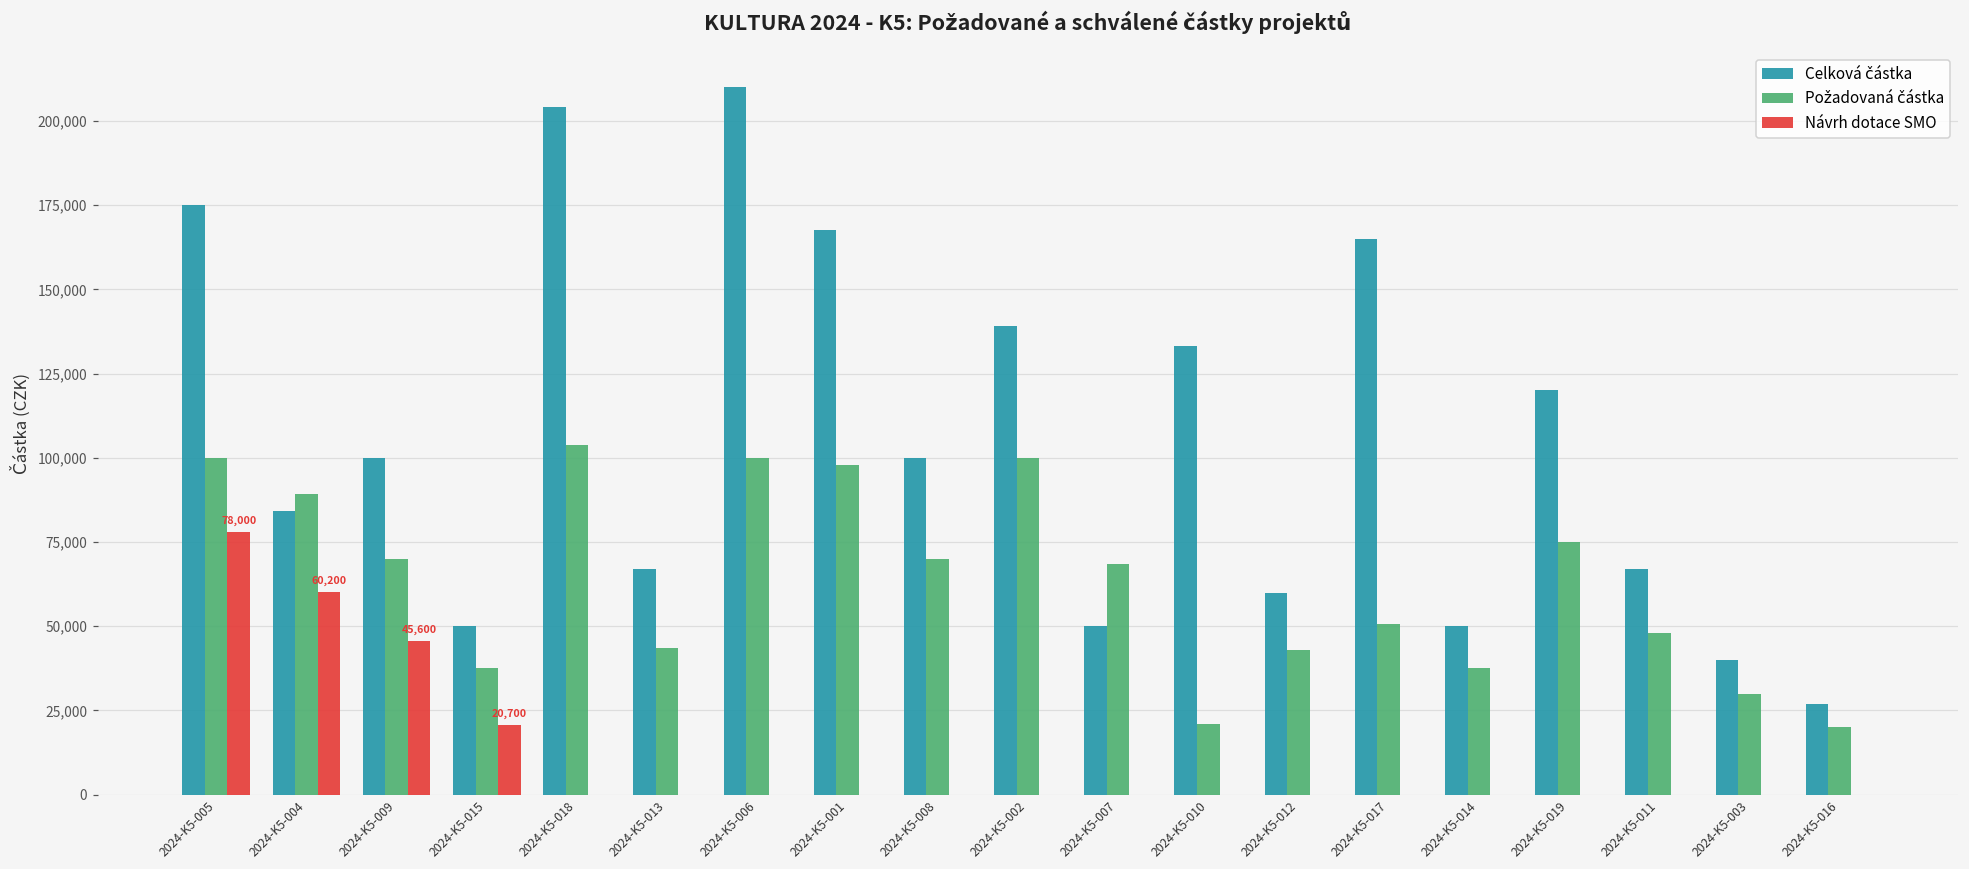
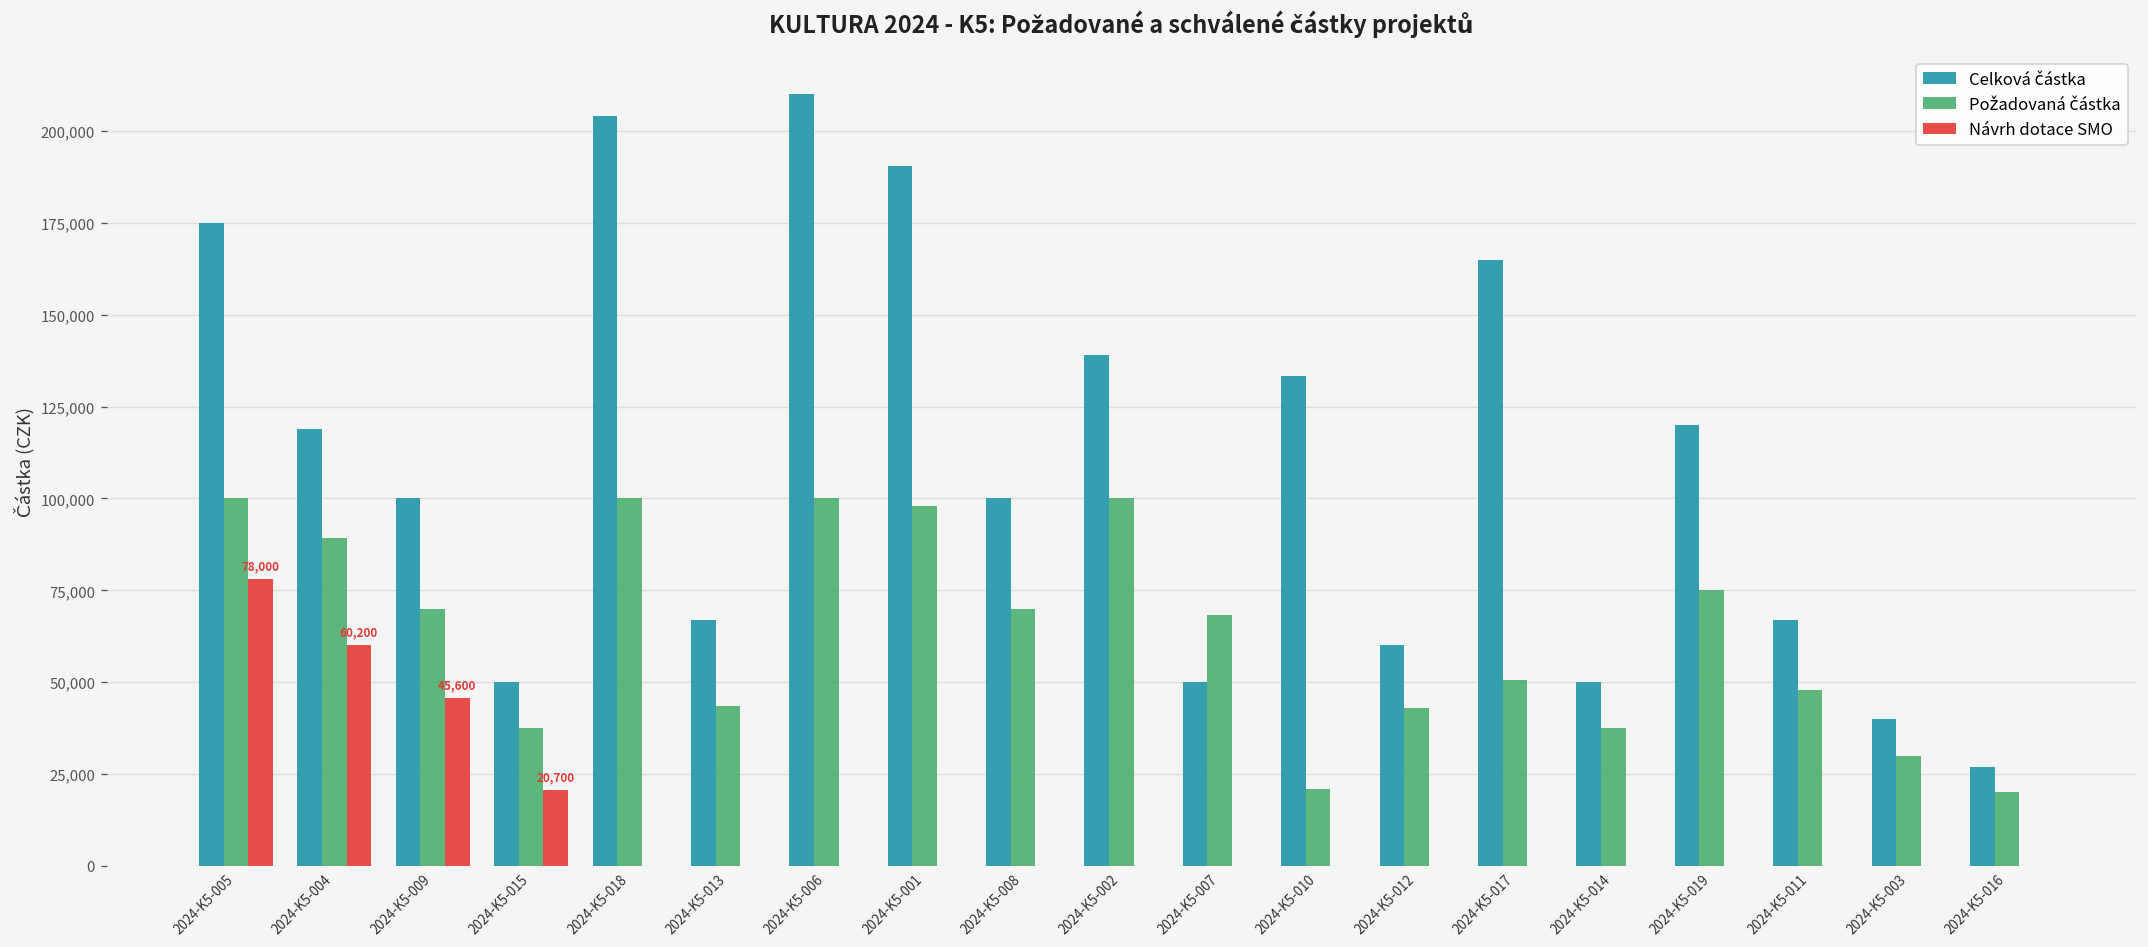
  {
    "Celková částka": {
      "2024-K5-005": "175,000",
-     "2024-K5-004": "84,000",
+     "2024-K5-004": "119,000",
      "2024-K5-009": "100,000",
      "2024-K5-015": "50,000",
      "2024-K5-018": "204,000",
      "2024-K5-013": "67,000",
      "2024-K5-006": "210,000",
-     "2024-K5-001": "168,000",
+     "2024-K5-001": "190,000",
      "2024-K5-008": "100,000",
      "2024-K5-002": "139,000",
      "2024-K5-007": "50,000",
      "2024-K5-010": "133,000",
      "2024-K5-012": "60,000",
      "2024-K5-017": "165,000",
      "2024-K5-014": "50,000",
      "2024-K5-019": "120,000",
      "2024-K5-011": "67,000",
      "2024-K5-003": "40,000",
      "2024-K5-016": "27,000"
    },
    "Požadovaná částka": {
      "2024-K5-005": "100,000",
      "2024-K5-004": "89,000",
      "2024-K5-009": "70,000",
      "2024-K5-015": "38,000",
-     "2024-K5-018": "104,000",
+     "2024-K5-018": "100,000",
      "2024-K5-013": "44,000",
      "2024-K5-006": "100,000",
      "2024-K5-001": "98,000",
      "2024-K5-008": "70,000",
      "2024-K5-002": "100,000",
      "2024-K5-007": "68,000",
      "2024-K5-010": "21,000",
      "2024-K5-012": "43,000",
      "2024-K5-017": "51,000",
      "2024-K5-014": "38,000",
      "2024-K5-019": "75,000",
      "2024-K5-011": "48,000",
      "2024-K5-003": "30,000",
      "2024-K5-016": "20,000"
    },
    "Návrh dotace SMO": {
      "2024-K5-005": "78,000",
      "2024-K5-004": "60,200",
      "2024-K5-009": "45,600",
      "2024-K5-015": "20,700"
    }
  }
